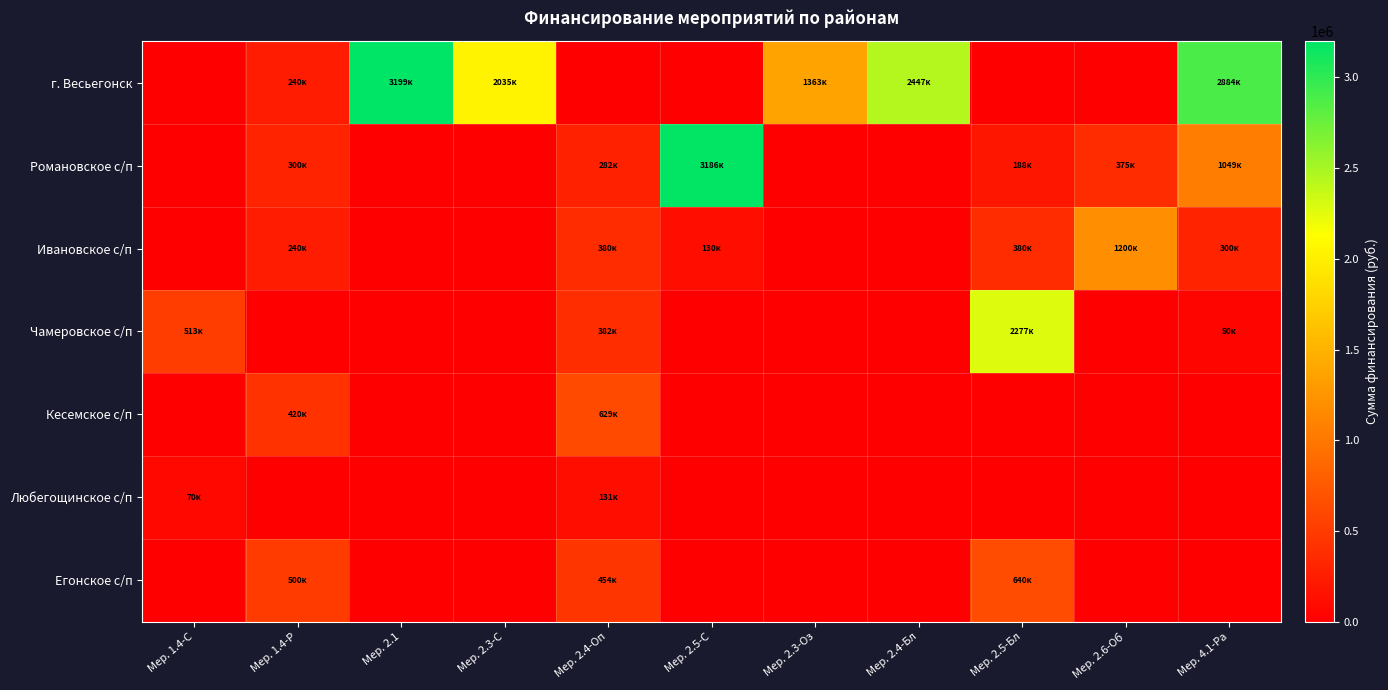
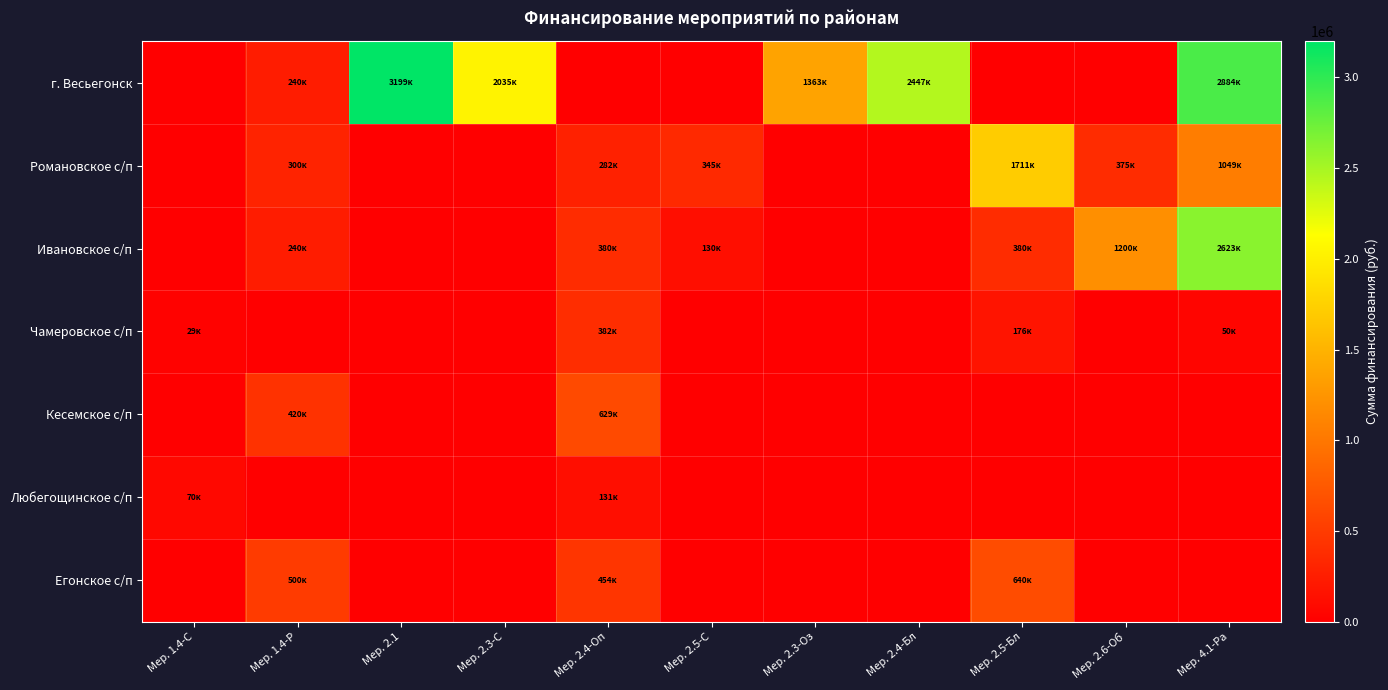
  {
    "г. Весьегонск": {
      "Мер. 1.4-Р": "240к",
      "Мер. 2.1": "3199к",
      "Мер. 2.3-С": "2035к",
      "Мер. 2.3-Оз": "1363к",
      "Мер. 2.4-Бл": "2447к",
      "Мер. 4.1-Ра": "2884к"
    },
    "Романовское с/п": {
      "Мер. 1.4-Р": "300к",
      "Мер. 2.4-Оп": "282к",
-     "Мер. 2.5-С": "3186к",
-     "Мер. 2.5-Бл": "188к",
+     "Мер. 2.5-С": "345к",
+     "Мер. 2.5-Бл": "1711к",
      "Мер. 2.6-Об": "375к",
      "Мер. 4.1-Ра": "1049к"
    },
    "Ивановское с/п": {
      "Мер. 1.4-Р": "240к",
      "Мер. 2.4-Оп": "380к",
      "Мер. 2.5-С": "130к",
      "Мер. 2.5-Бл": "380к",
      "Мер. 2.6-Об": "1200к",
-     "Мер. 4.1-Ра": "300к"
+     "Мер. 4.1-Ра": "2623к"
    },
    "Чамеровское с/п": {
-     "Мер. 1.4-С": "513к",
+     "Мер. 1.4-С": "29к",
      "Мер. 2.4-Оп": "382к",
-     "Мер. 2.5-Бл": "2277к",
+     "Мер. 2.5-Бл": "176к",
      "Мер. 4.1-Ра": "50к"
    },
    "Кесемское с/п": {
      "Мер. 1.4-Р": "420к",
      "Мер. 2.4-Оп": "629к"
    },
    "Любегощинское с/п": {
      "Мер. 1.4-С": "70к",
      "Мер. 2.4-Оп": "131к"
    },
    "Егонское с/п": {
      "Мер. 1.4-Р": "500к",
      "Мер. 2.4-Оп": "454к",
      "Мер. 2.5-Бл": "640к"
    }
  }
